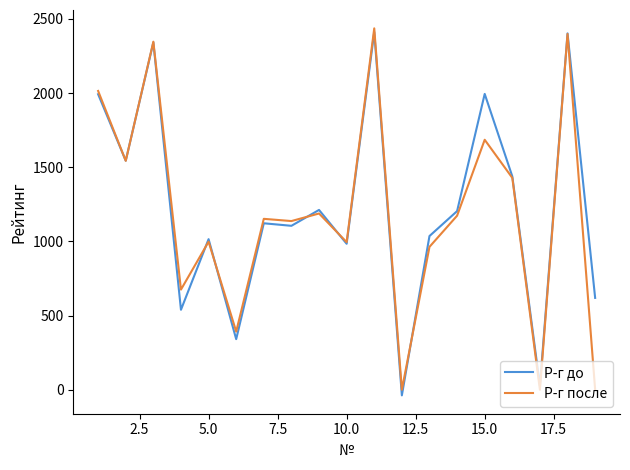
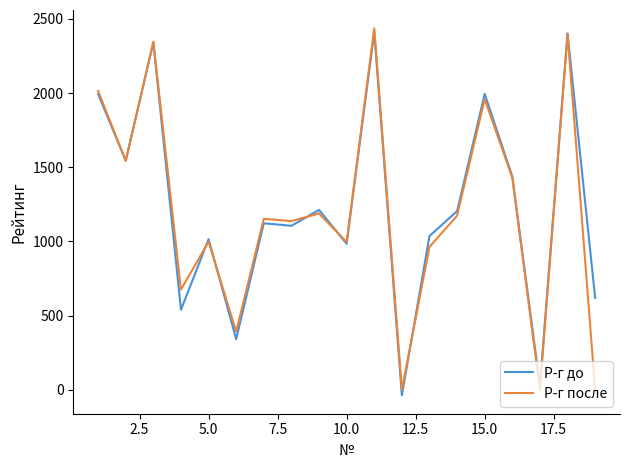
  {
    "Р-г до": {
      "15.0": 1990
    },
    "Р-г после": {
-     "15.0": 1690
+     "15.0": 1960
    }
  }
